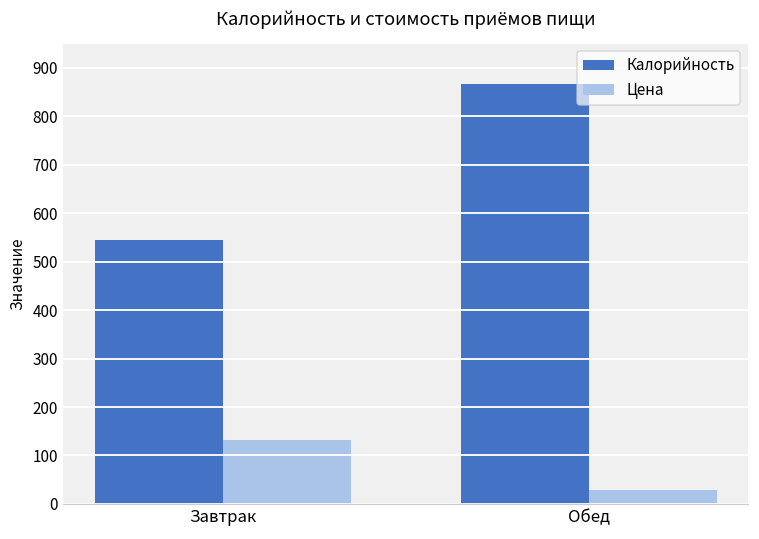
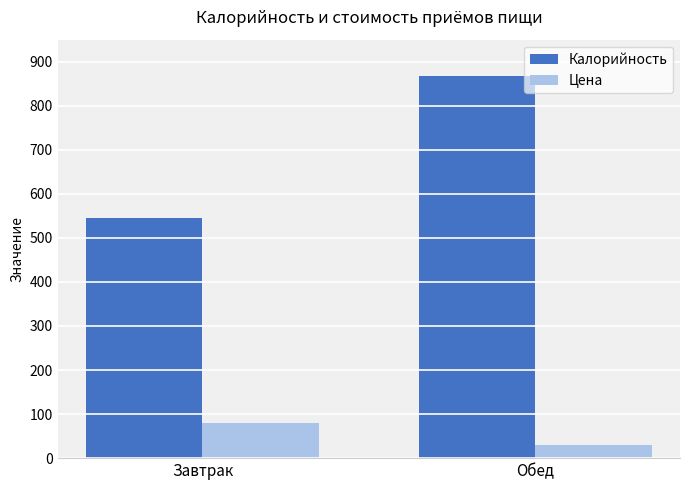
  {
    "Калорийность": {
      "Завтрак": 540,
      "Обед": 870
    },
    "Цена": {
-     "Завтрак": 130,
+     "Завтрак": 80,
      "Обед": 30
    }
  }
